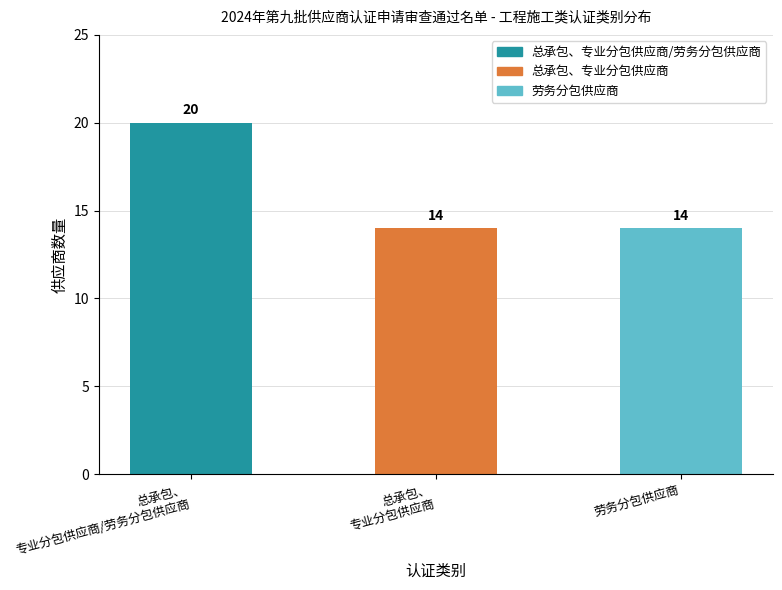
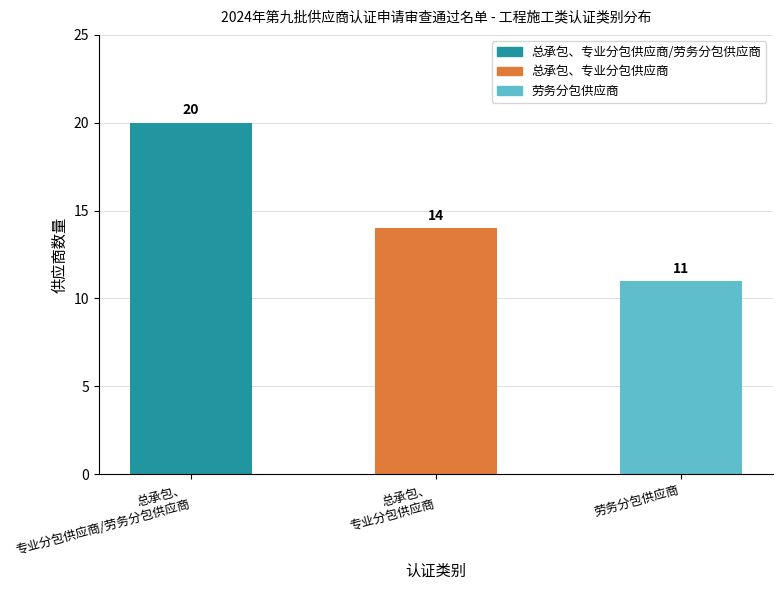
  {
    "总承包、专业分包供应商": {
      "总承包、 专业分包供应商": 14
    },
    "劳务分包供应商": {
-     "劳务分包供应商": 14
+     "劳务分包供应商": 11
    }
  }
